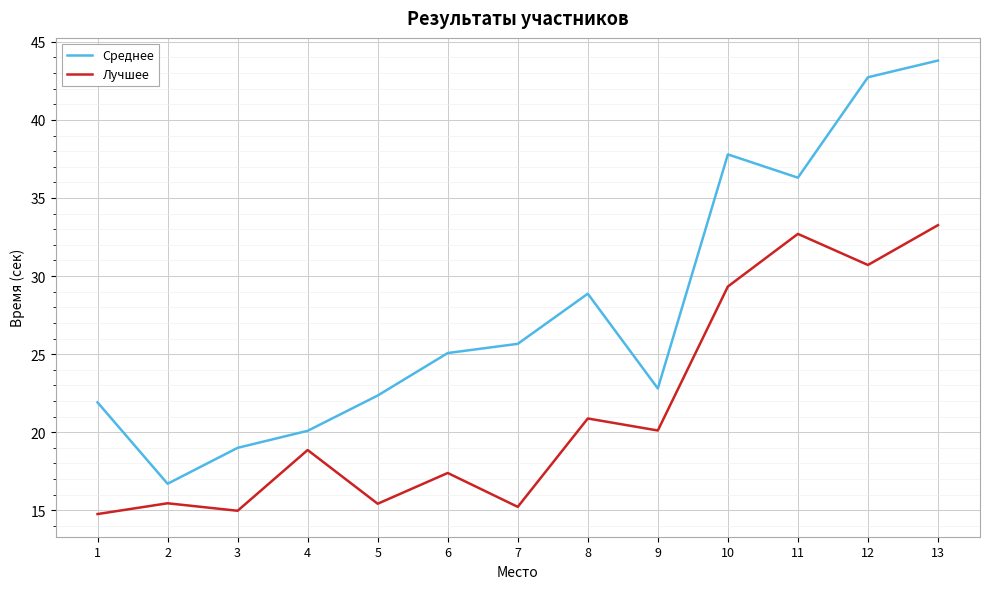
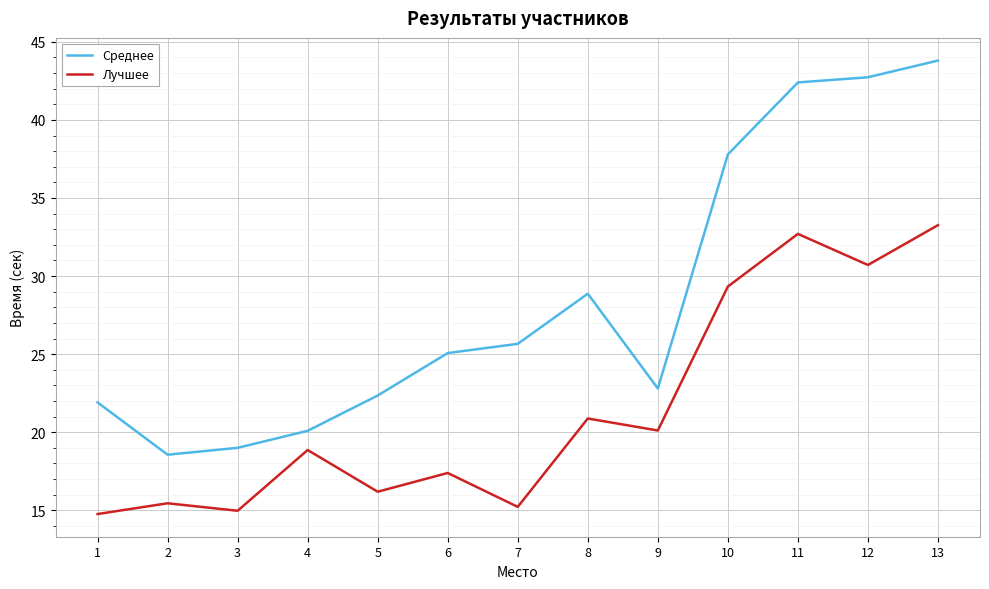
  {
    "Среднее": {
      "1": 21.9,
-     "2": 16.7,
+     "2": 18.6,
      "3": 19.0,
      "4": 20.1,
      "5": 22.4,
      "6": 25.1,
      "7": 25.7,
      "8": 28.9,
      "9": 22.8,
      "10": 37.8,
-     "11": 36.3,
+     "11": 42.4,
      "12": 42.7,
      "13": 43.8
    },
    "Лучшее": {
      "1": 14.8,
      "2": 15.5,
      "3": 15.0,
      "4": 18.9,
-     "5": 15.4,
+     "5": 16.2,
      "6": 17.4,
      "7": 15.2,
      "8": 20.9,
      "9": 20.1,
      "10": 29.3,
      "11": 32.7,
      "12": 30.7,
      "13": 33.3
    }
  }
